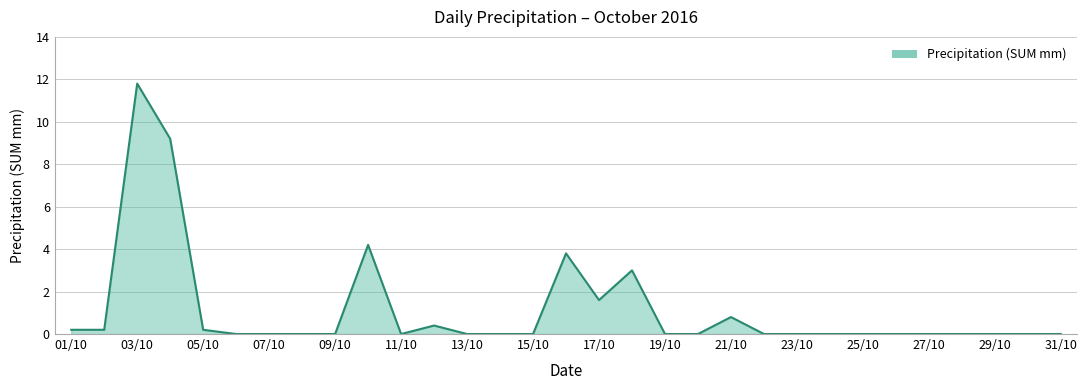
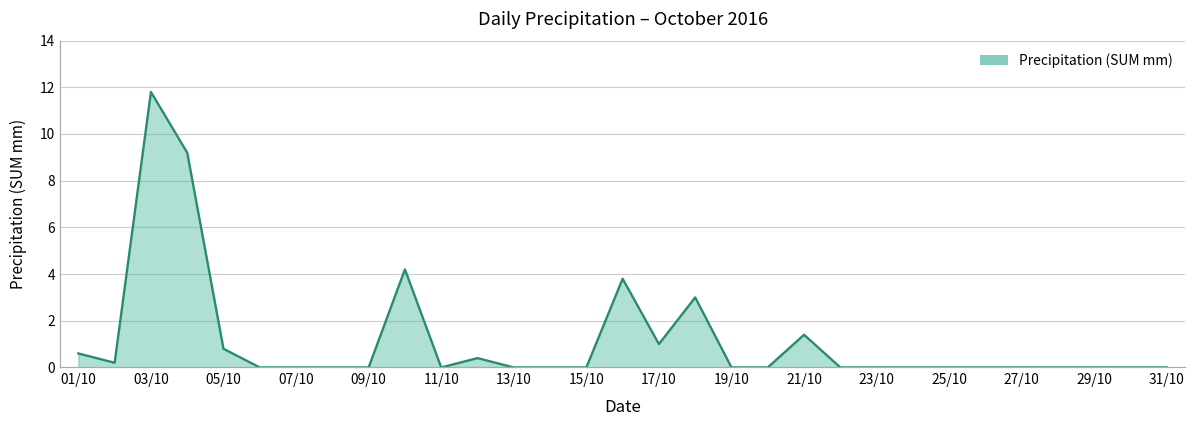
  {
-   "01/10": 0.2,
+   "01/10": 0.6,
    "03/10": 11.8,
-   "05/10": 0.2,
+   "05/10": 0.8,
    "07/10": 0.0,
    "09/10": 0.0,
    "11/10": 0.0,
    "13/10": 0.0,
    "15/10": 0.0,
-   "17/10": 1.6,
+   "17/10": 1.0,
    "19/10": 0.0,
-   "21/10": 0.8,
+   "21/10": 1.4,
    "23/10": 0.0,
    "25/10": 0.0,
    "27/10": 0.0,
    "29/10": 0.0,
    "31/10": 0.0
  }
